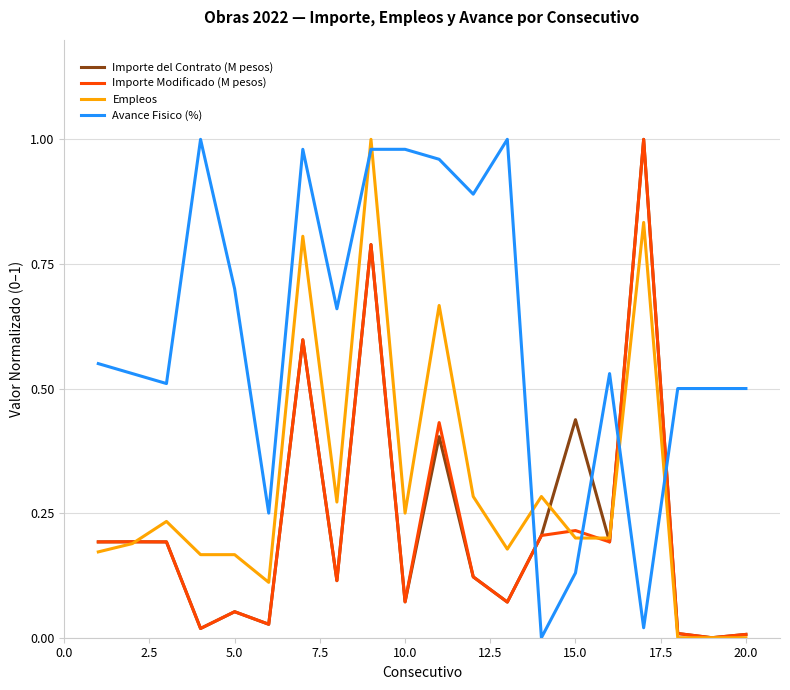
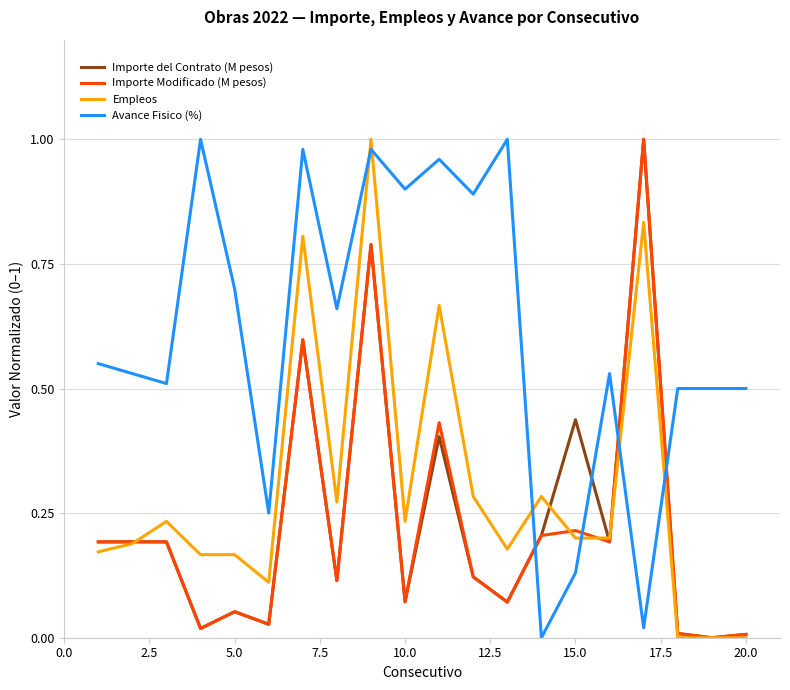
  {
    "Importe del Contrato (M pesos)": {
      "15.0": 0.44
    },
    "Importe Modificado (M pesos)": {
      "15.0": 0.22
    },
    "Empleos": {
      "5.0": 0.17,
-     "10.0": 0.25,
+     "10.0": 0.23,
      "15.0": 0.20,
      "20.0": 0.00
    },
    "Avance Fisico (%)": {
      "5.0": 0.70,
-     "10.0": 0.98,
+     "10.0": 0.90,
      "15.0": 0.13,
      "20.0": 0.50
    }
  }
